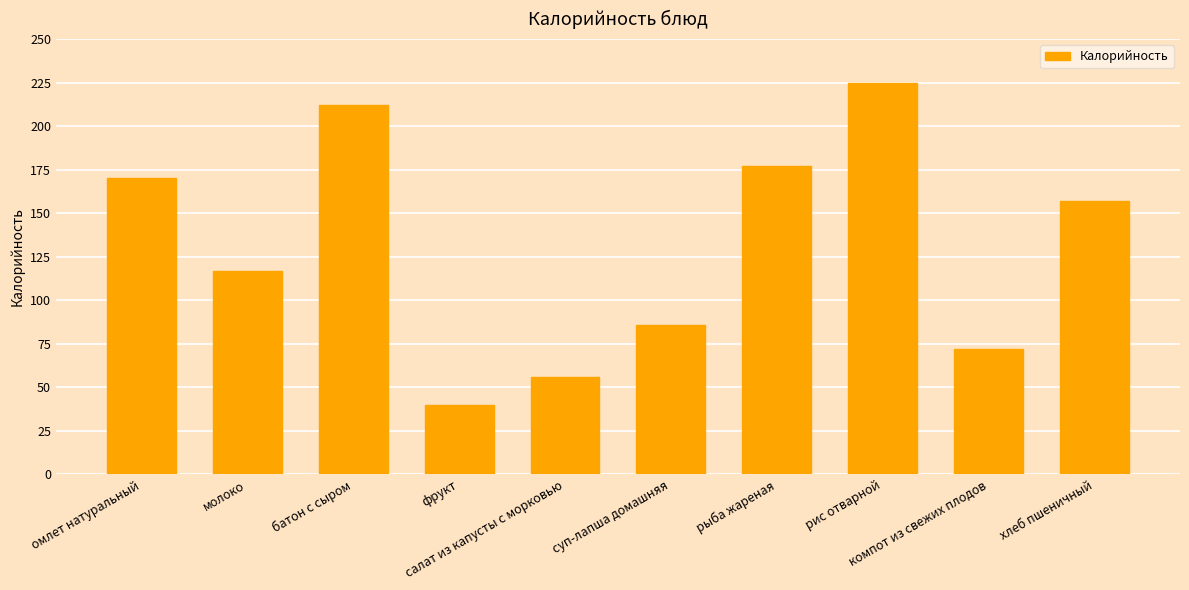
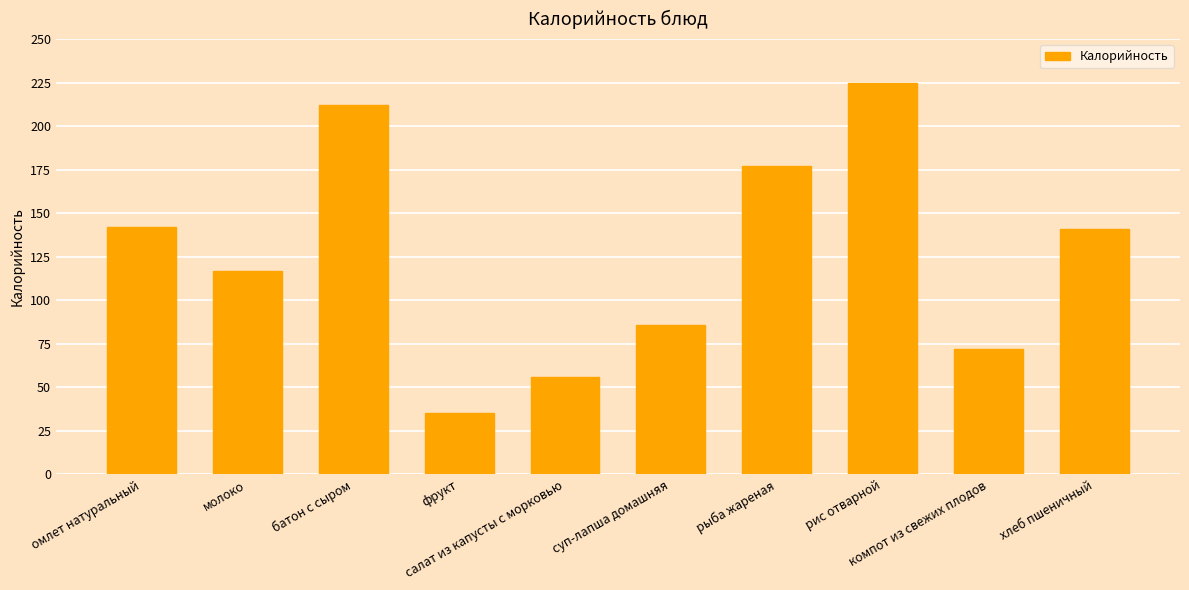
  {
-   "омлет натуральный": 170,
+   "омлет натуральный": 142,
    "молоко": 117,
    "батон с сыром": 212,
-   "фрукт": 40,
+   "фрукт": 35,
    "салат из капусты с морковью": 56,
    "суп-лапша домашняя": 86,
    "рыба жареная": 177,
    "рис отварной": 225,
    "компот из свежих плодов": 72,
-   "хлеб пшеничный": 157
+   "хлеб пшеничный": 141
  }
